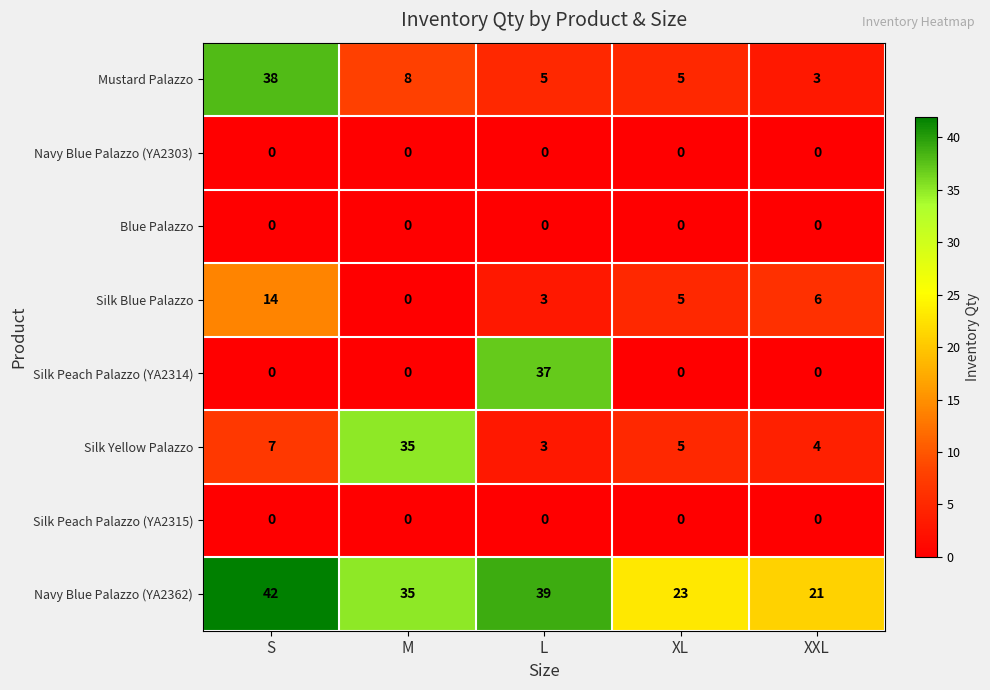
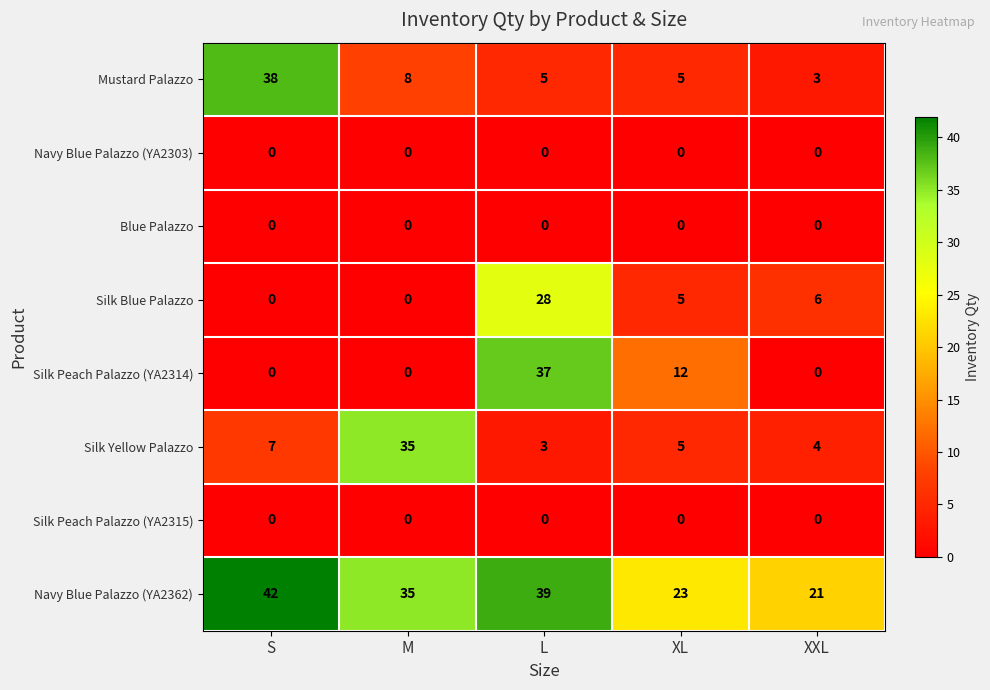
  {
    "Mustard Palazzo": {
      "S": 38,
      "M": 8,
      "L": 5,
      "XL": 5,
      "XXL": 3
    },
    "Navy Blue Palazzo (YA2303)": {
      "S": 0,
      "M": 0,
      "L": 0,
      "XL": 0,
      "XXL": 0
    },
    "Blue Palazzo": {
      "S": 0,
      "M": 0,
      "L": 0,
      "XL": 0,
      "XXL": 0
    },
    "Silk Blue Palazzo": {
-     "S": 14,
+     "S": 0,
      "M": 0,
-     "L": 3,
+     "L": 28,
      "XL": 5,
      "XXL": 6
    },
    "Silk Peach Palazzo (YA2314)": {
      "S": 0,
      "M": 0,
      "L": 37,
-     "XL": 0,
+     "XL": 12,
      "XXL": 0
    },
    "Silk Yellow Palazzo": {
      "S": 7,
      "M": 35,
      "L": 3,
      "XL": 5,
      "XXL": 4
    },
    "Silk Peach Palazzo (YA2315)": {
      "S": 0,
      "M": 0,
      "L": 0,
      "XL": 0,
      "XXL": 0
    },
    "Navy Blue Palazzo (YA2362)": {
      "S": 42,
      "M": 35,
      "L": 39,
      "XL": 23,
      "XXL": 21
    }
  }
